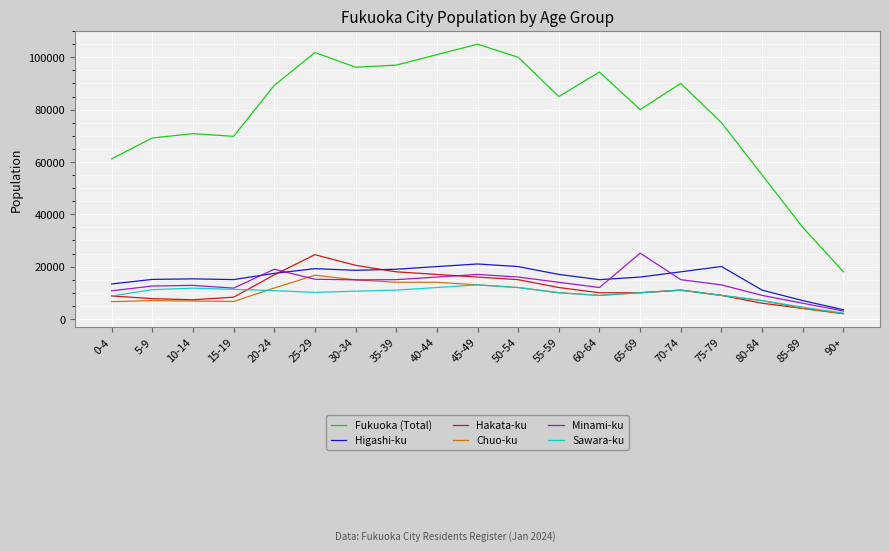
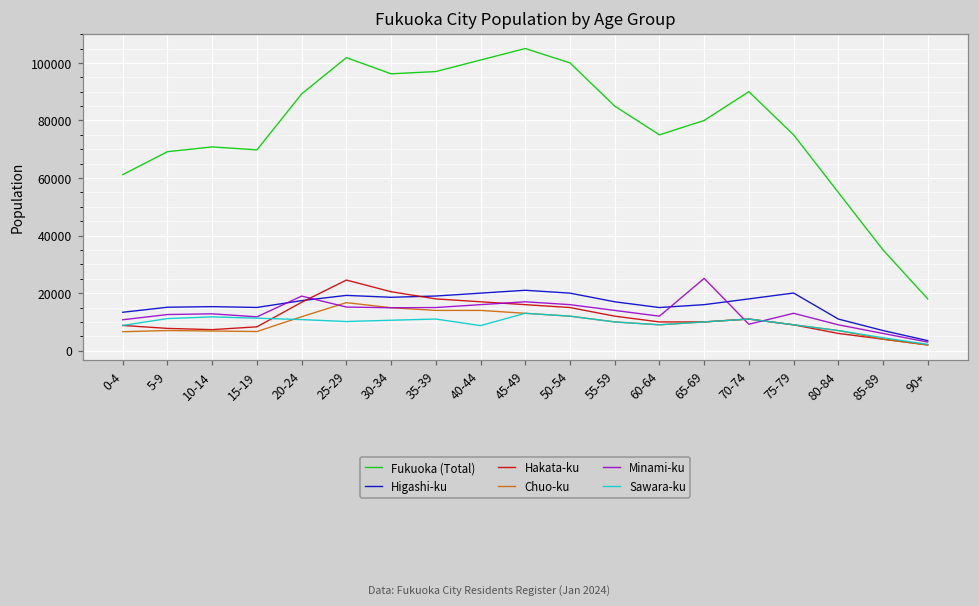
  {
    "Fukuoka (Total)": {
      "0-4": 61000,
      "5-9": 69000,
      "10-14": 71000,
      "15-19": 70000,
      "20-24": 89000,
      "25-29": 102000,
      "30-34": 96000,
      "35-39": 97000,
      "40-44": 101000,
      "45-49": 105000,
      "50-54": 100000,
      "55-59": 85000,
-     "60-64": 94000,
+     "60-64": 75000,
      "65-69": 80000,
      "70-74": 90000,
      "75-79": 75000,
      "80-84": 55000,
      "85-89": 35000,
      "90+": 18000
    },
    "Higashi-ku": {
      "0-4": 13000,
      "5-9": 15000,
      "10-14": 15000,
      "15-19": 15000,
      "25-29": 19000,
      "30-34": 19000,
      "35-39": 19000,
      "40-44": 20000,
      "45-49": 21000,
      "50-54": 20000,
      "55-59": 17000,
      "60-64": 15000,
      "65-69": 16000,
      "70-74": 18000,
      "75-79": 20000,
      "80-84": 11000,
      "85-89": 7000
    },
    "Hakata-ku": {
      "15-19": 8000,
      "25-29": 25000,
      "30-34": 20000,
      "35-39": 18000,
      "40-44": 17000,
      "45-49": 16000,
      "50-54": 15000,
      "55-59": 12000,
      "60-64": 10000,
      "80-84": 6000
    },
    "Chuo-ku": {
      "0-4": 7000,
      "15-19": 7000,
      "20-24": 12000,
      "25-29": 17000,
      "35-39": 14000,
      "40-44": 14000
    },
    "Minami-ku": {
      "0-4": 11000,
      "5-9": 13000,
      "10-14": 13000,
      "20-24": 19000,
      "25-29": 15000,
      "35-39": 15000,
      "40-44": 16000,
      "45-49": 17000,
      "50-54": 16000,
      "55-59": 14000,
      "60-64": 12000,
      "65-69": 25000,
-     "70-74": 15000,
+     "70-74": 9000,
      "75-79": 13000,
      "80-84": 9000,
      "85-89": 6000
    },
    "Sawara-ku": {
      "5-9": 11000,
      "10-14": 12000,
      "20-24": 11000,
      "25-29": 10000,
      "30-34": 11000,
      "35-39": 11000,
-     "40-44": 12000
+     "40-44": 9000
    }
  }
